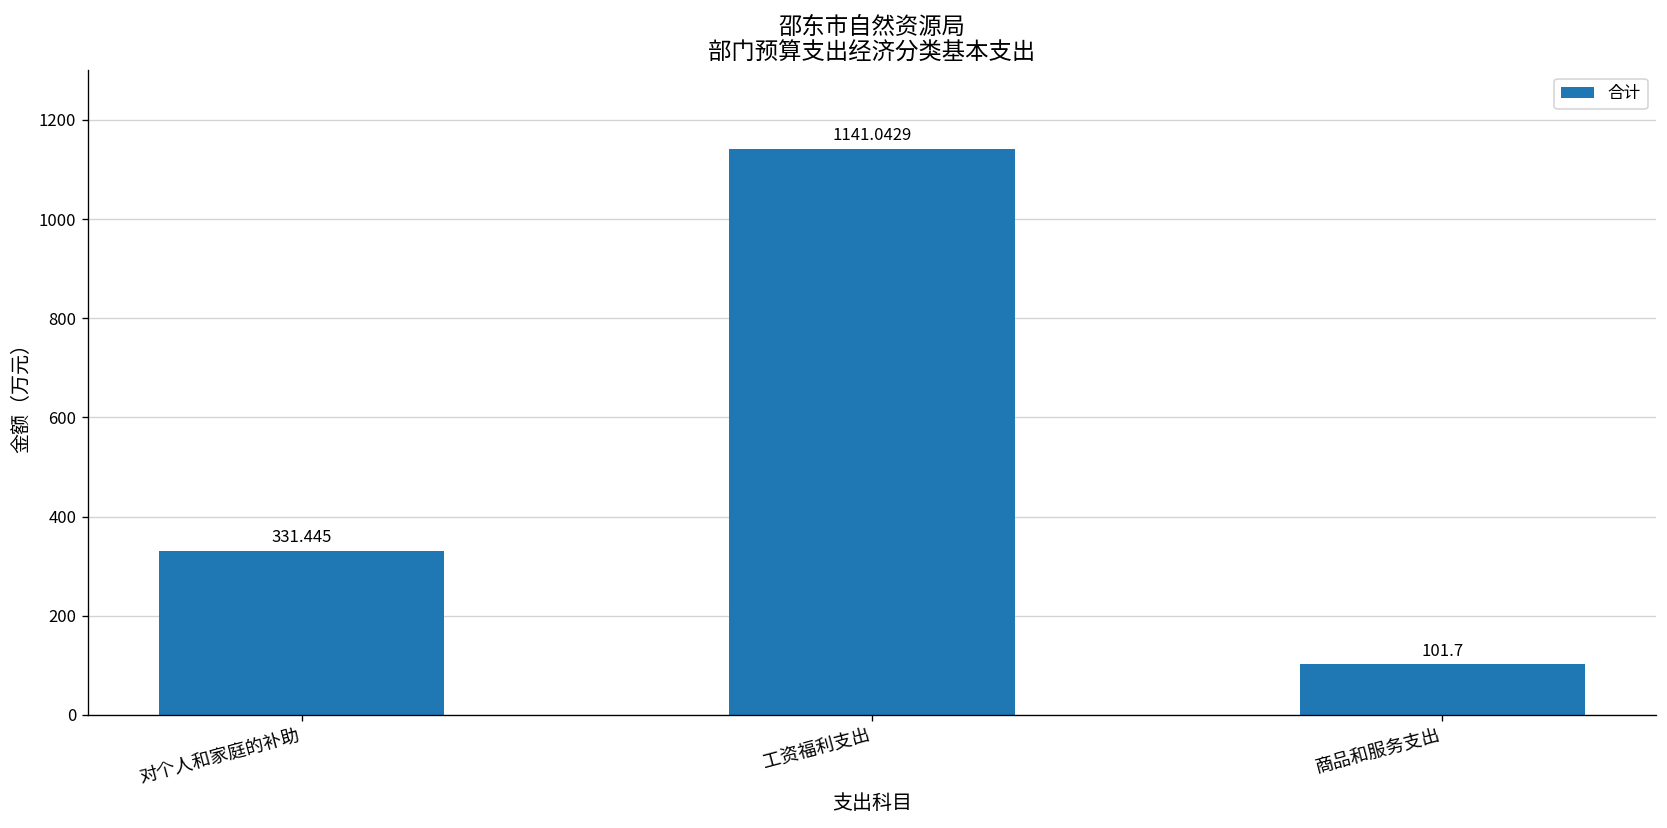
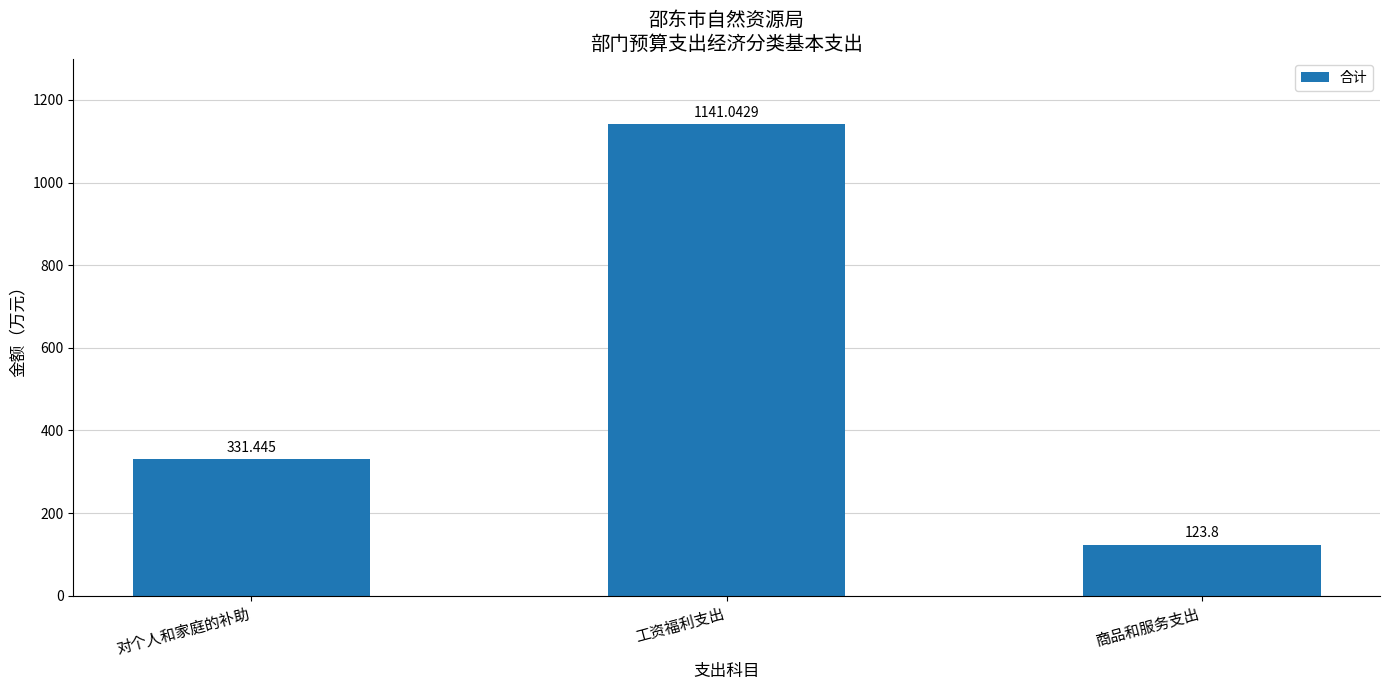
  {
    "对个人和家庭的补助": 331.445,
    "工资福利支出": 1141.0429,
-   "商品和服务支出": 101.7
+   "商品和服务支出": 123.8
  }
